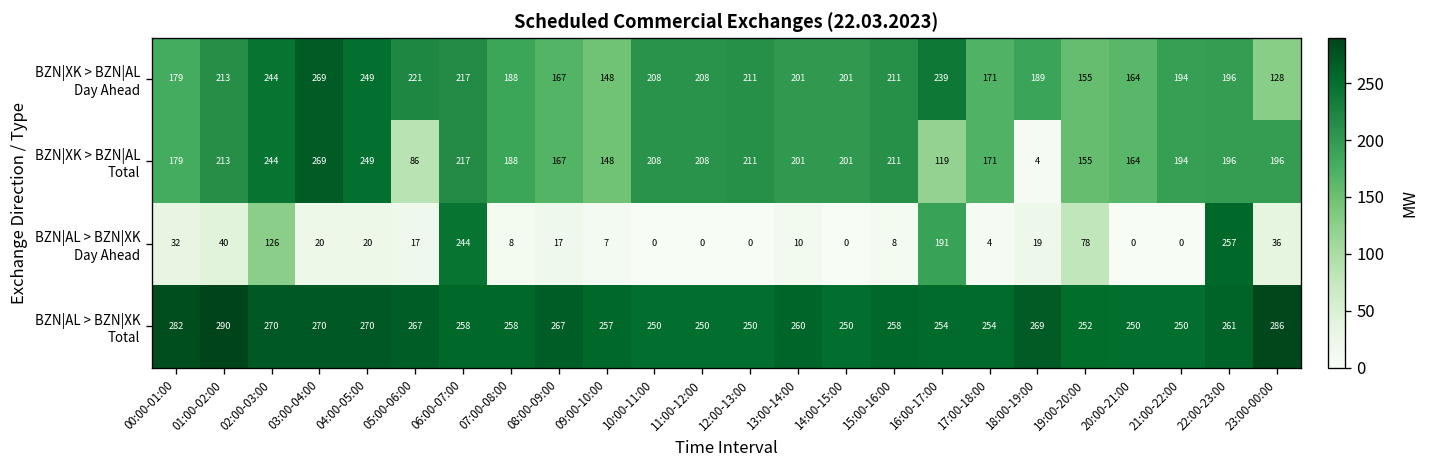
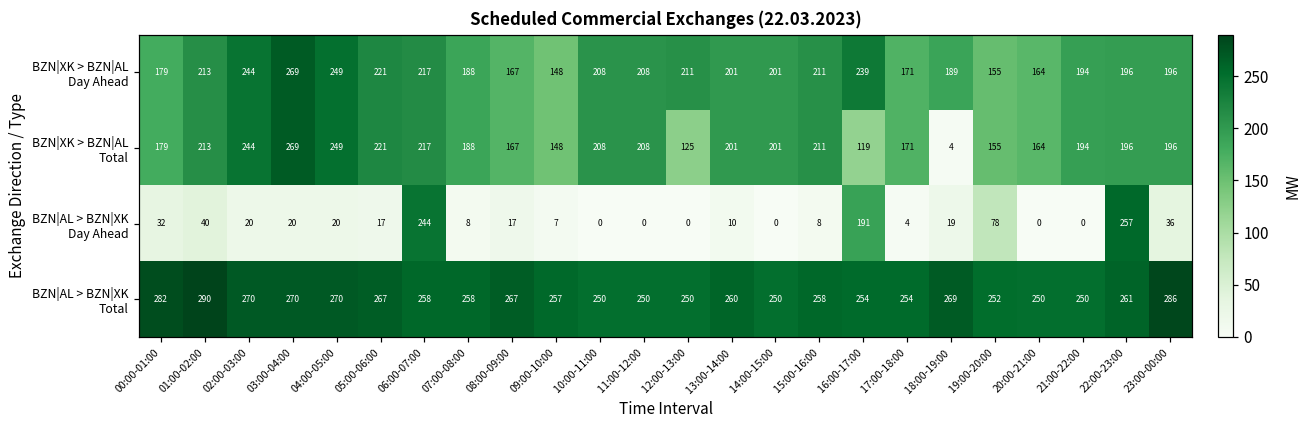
  {
    "BZN|XK > BZN|AL Day Ahead": {
      "00:00-01:00": 179,
      "01:00-02:00": 213,
      "02:00-03:00": 244,
      "03:00-04:00": 269,
      "04:00-05:00": 249,
      "05:00-06:00": 221,
      "06:00-07:00": 217,
      "07:00-08:00": 188,
      "08:00-09:00": 167,
      "09:00-10:00": 148,
      "10:00-11:00": 208,
      "11:00-12:00": 208,
      "12:00-13:00": 211,
      "13:00-14:00": 201,
      "14:00-15:00": 201,
      "15:00-16:00": 211,
      "16:00-17:00": 239,
      "17:00-18:00": 171,
      "18:00-19:00": 189,
      "19:00-20:00": 155,
      "20:00-21:00": 164,
      "21:00-22:00": 194,
      "22:00-23:00": 196,
-     "23:00-00:00": 128
+     "23:00-00:00": 196
    },
    "BZN|XK > BZN|AL Total": {
      "00:00-01:00": 179,
      "01:00-02:00": 213,
      "02:00-03:00": 244,
      "03:00-04:00": 269,
      "04:00-05:00": 249,
-     "05:00-06:00": 86,
+     "05:00-06:00": 221,
      "06:00-07:00": 217,
      "07:00-08:00": 188,
      "08:00-09:00": 167,
      "09:00-10:00": 148,
      "10:00-11:00": 208,
      "11:00-12:00": 208,
-     "12:00-13:00": 211,
+     "12:00-13:00": 125,
      "13:00-14:00": 201,
      "14:00-15:00": 201,
      "15:00-16:00": 211,
      "16:00-17:00": 119,
      "17:00-18:00": 171,
      "18:00-19:00": 4,
      "19:00-20:00": 155,
      "20:00-21:00": 164,
      "21:00-22:00": 194,
      "22:00-23:00": 196,
      "23:00-00:00": 196
    },
    "BZN|AL > BZN|XK Day Ahead": {
      "00:00-01:00": 32,
      "01:00-02:00": 40,
-     "02:00-03:00": 126,
+     "02:00-03:00": 20,
      "03:00-04:00": 20,
      "04:00-05:00": 20,
      "05:00-06:00": 17,
      "06:00-07:00": 244,
      "07:00-08:00": 8,
      "08:00-09:00": 17,
      "09:00-10:00": 7,
      "10:00-11:00": 0,
      "11:00-12:00": 0,
      "12:00-13:00": 0,
      "13:00-14:00": 10,
      "14:00-15:00": 0,
      "15:00-16:00": 8,
      "16:00-17:00": 191,
      "17:00-18:00": 4,
      "18:00-19:00": 19,
      "19:00-20:00": 78,
      "20:00-21:00": 0,
      "21:00-22:00": 0,
      "22:00-23:00": 257,
      "23:00-00:00": 36
    },
    "BZN|AL > BZN|XK Total": {
      "00:00-01:00": 282,
      "01:00-02:00": 290,
      "02:00-03:00": 270,
      "03:00-04:00": 270,
      "04:00-05:00": 270,
      "05:00-06:00": 267,
      "06:00-07:00": 258,
      "07:00-08:00": 258,
      "08:00-09:00": 267,
      "09:00-10:00": 257,
      "10:00-11:00": 250,
      "11:00-12:00": 250,
      "12:00-13:00": 250,
      "13:00-14:00": 260,
      "14:00-15:00": 250,
      "15:00-16:00": 258,
      "16:00-17:00": 254,
      "17:00-18:00": 254,
      "18:00-19:00": 269,
      "19:00-20:00": 252,
      "20:00-21:00": 250,
      "21:00-22:00": 250,
      "22:00-23:00": 261,
      "23:00-00:00": 286
    }
  }
